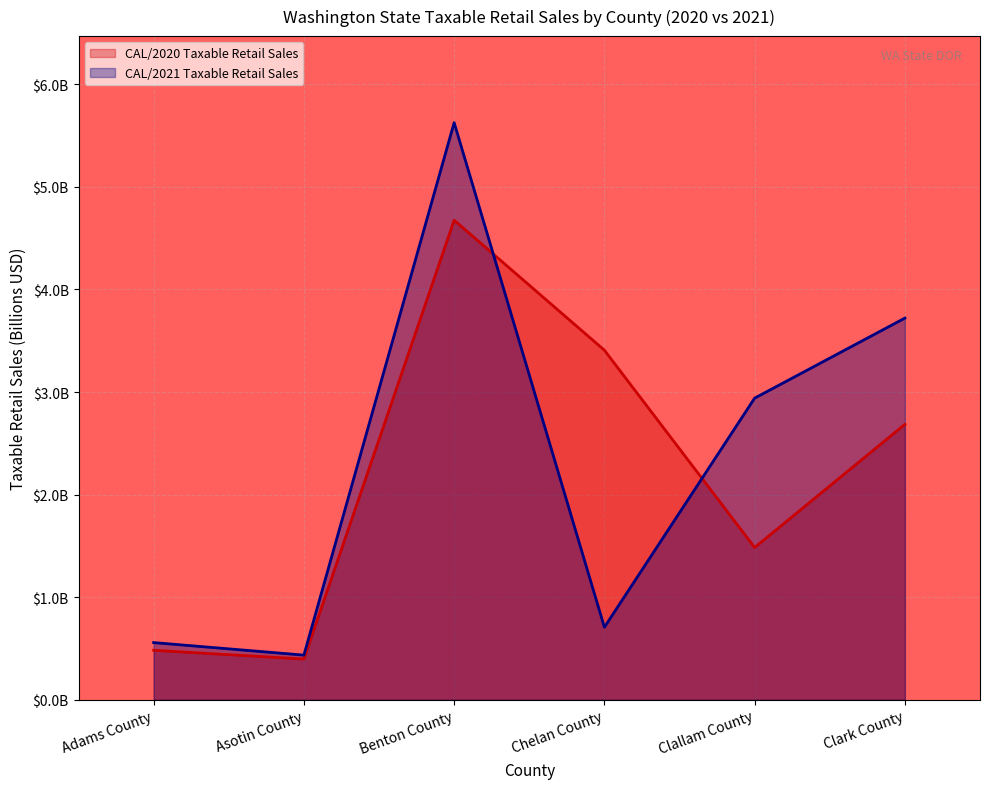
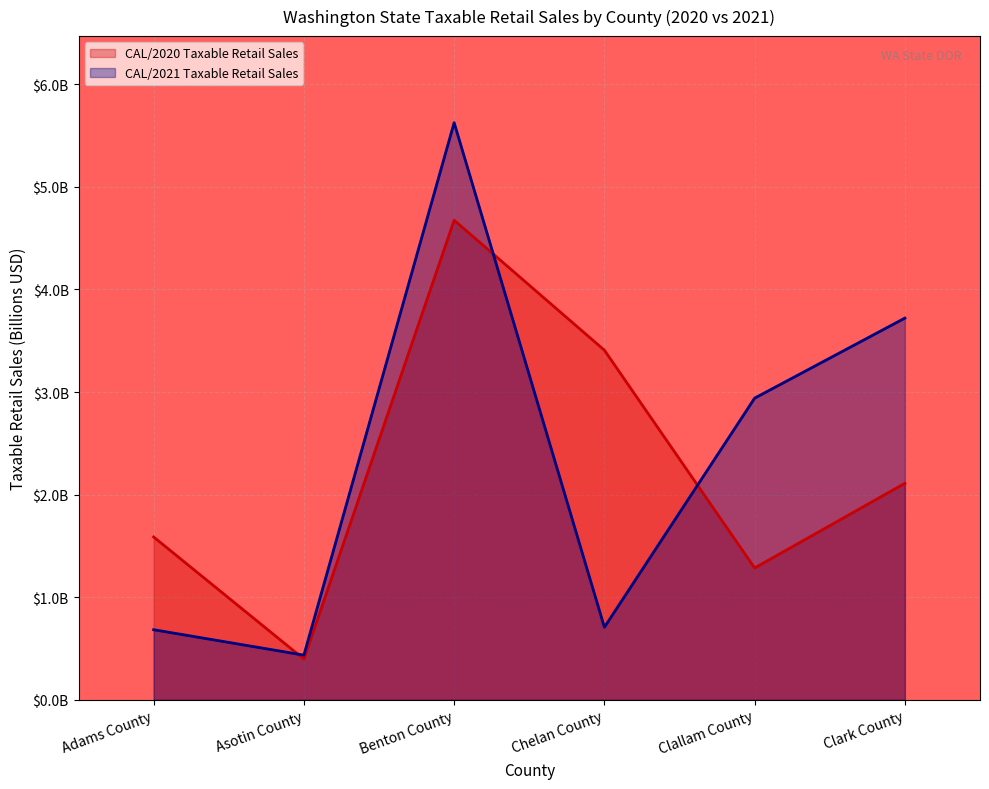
  {
    "CAL/2020 Taxable Retail Sales": {
-     "Adams County": "$480000000",
+     "Adams County": "$1590000000",
      "Asotin County": "$400000000",
      "Benton County": "$4670000000",
      "Chelan County": "$3410000000",
-     "Clallam County": "$1480000000",
-     "Clark County": "$2680000000"
+     "Clallam County": "$1290000000",
+     "Clark County": "$2110000000"
    },
    "CAL/2021 Taxable Retail Sales": {
-     "Adams County": "$560000000",
+     "Adams County": "$680000000",
      "Asotin County": "$440000000",
      "Benton County": "$5630000000",
      "Chelan County": "$710000000",
      "Clallam County": "$2940000000",
      "Clark County": "$3720000000"
    }
  }
